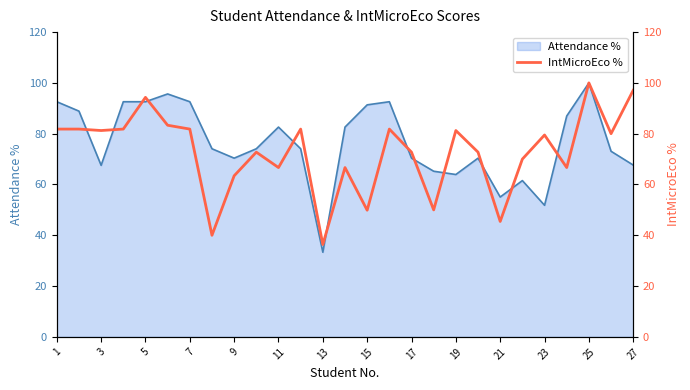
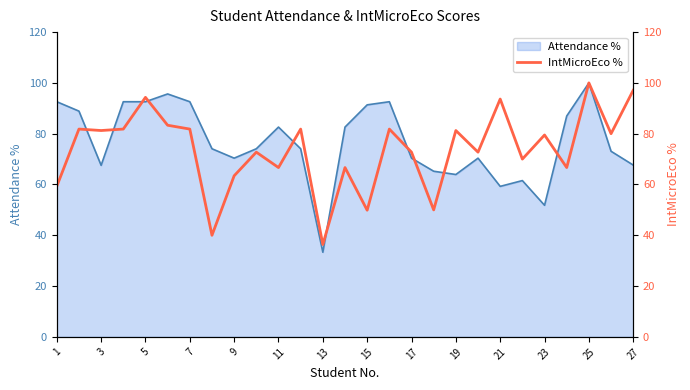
  {
    "Attendance %": {
      "1": 93,
      "3": 68,
      "5": 93,
      "7": 93,
      "9": 70,
      "11": 83,
      "13": 33,
      "15": 91,
      "17": 70,
      "19": 64,
-     "21": 55,
+     "21": 59,
      "23": 52,
      "25": 100,
      "27": 68
    },
    "IntMicroEco %": {
-     "1": 82,
+     "1": 59,
      "3": 81,
      "5": 94,
      "7": 82,
      "9": 63,
      "11": 67,
      "13": 36,
      "15": 50,
      "17": 73,
      "19": 81,
-     "21": 45,
+     "21": 94,
      "23": 79,
      "25": 100,
      "27": 97
    }
  }
